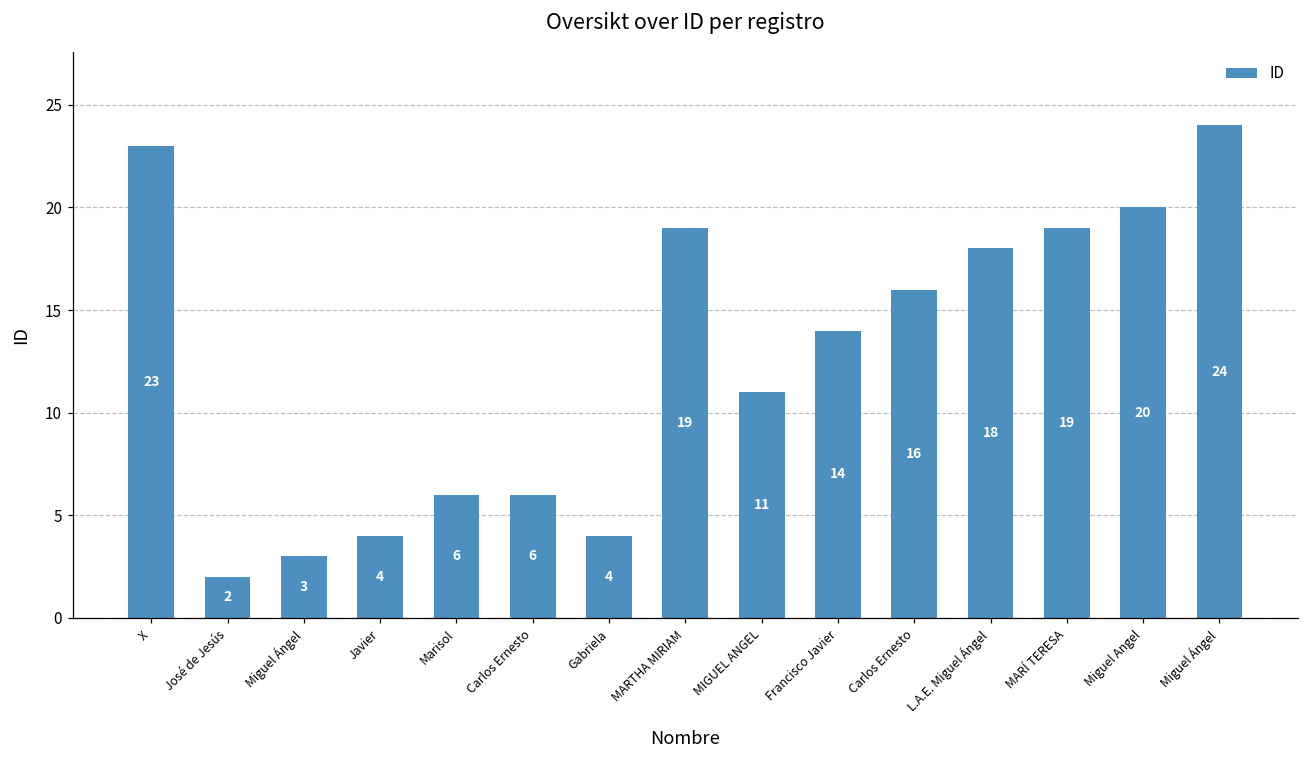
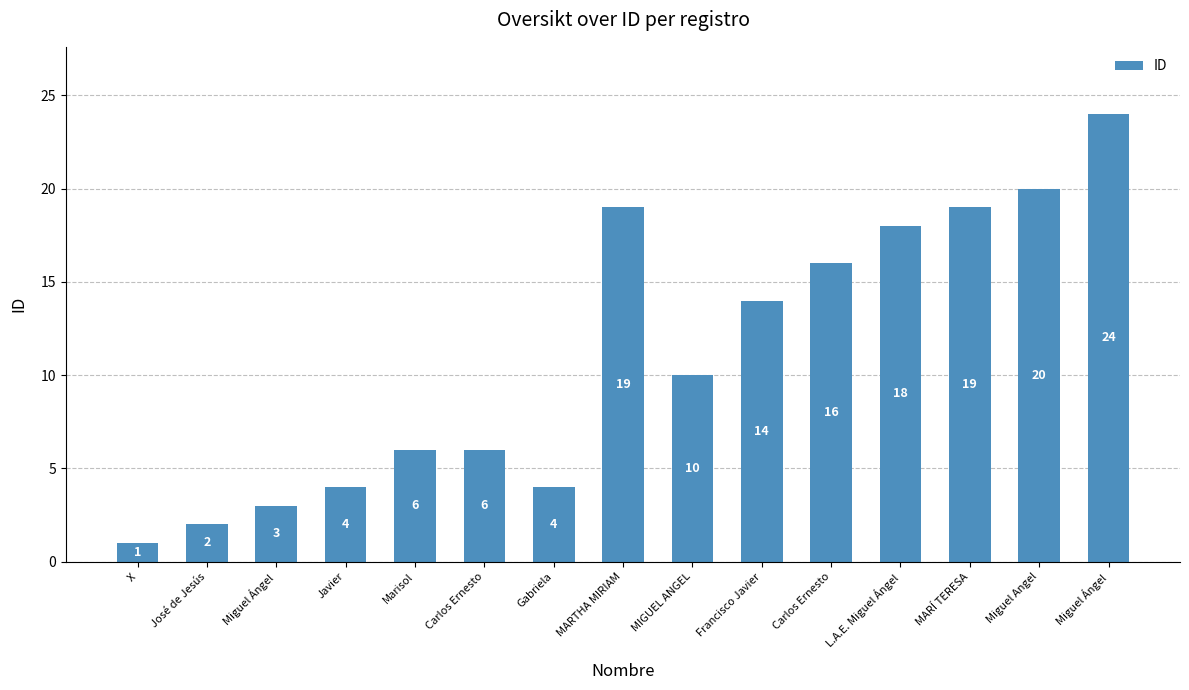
  {
-   "X": 23,
+   "X": 1,
    "José de Jesús": 2,
    "Javier": 4,
    "Marisol": 6,
    "Gabriela": 4,
    "MARTHA MIRIAM": 19,
-   "MIGUEL ANGEL": 11,
+   "MIGUEL ANGEL": 10,
    "Francisco Javier": 14,
    "L.A.E. Miguel Ángel": 18,
    "MARÍ TERESA": 19,
    "Miguel Angel": 20
  }
